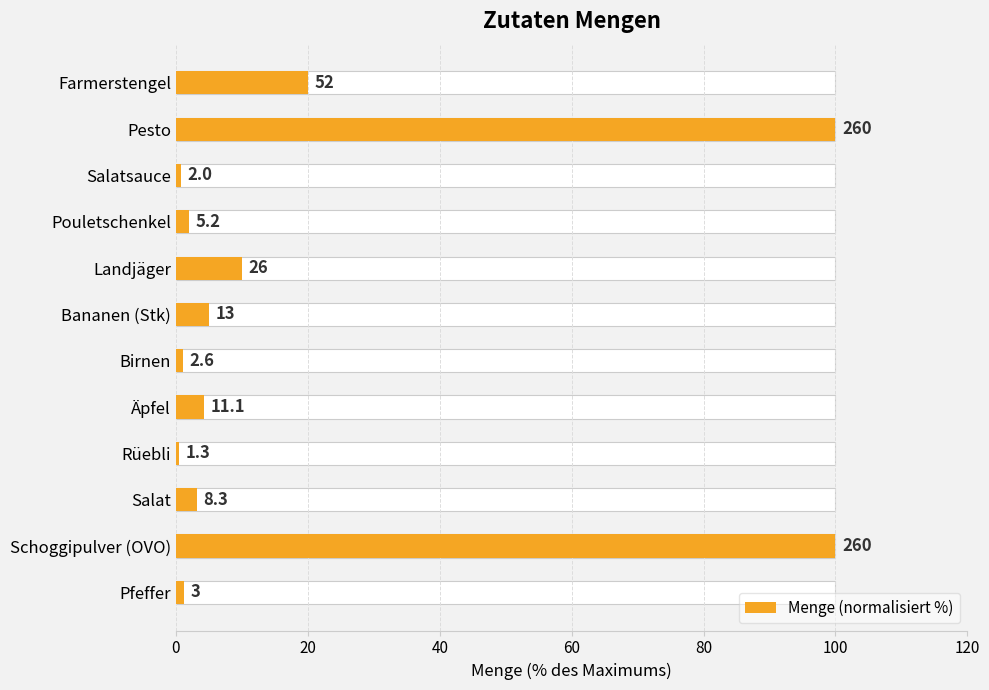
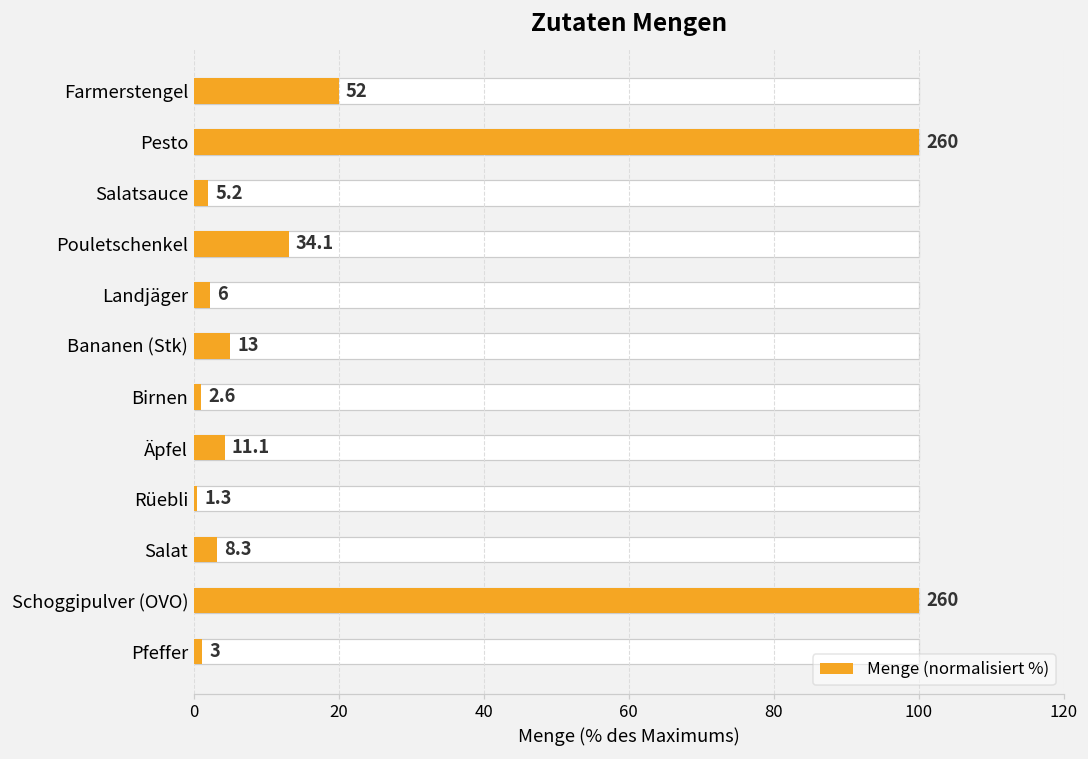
  {
    "Menge (normalisiert %)": {
-     "Salatsauce": 2.0,
-     "Pouletschenkel": 5.2,
-     "Landjäger": 26
+     "Salatsauce": 5.2,
+     "Pouletschenkel": 34.1,
+     "Landjäger": 6
    }
  }
